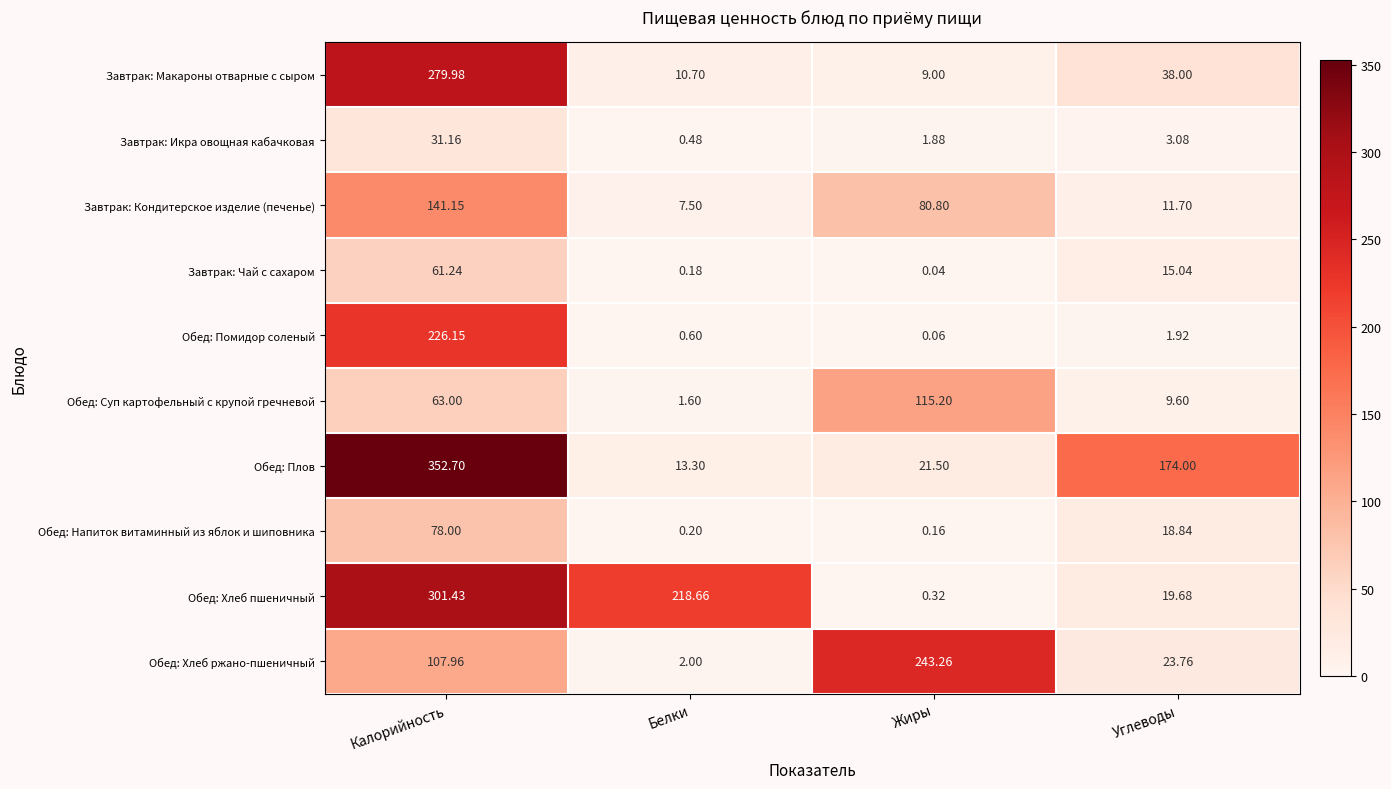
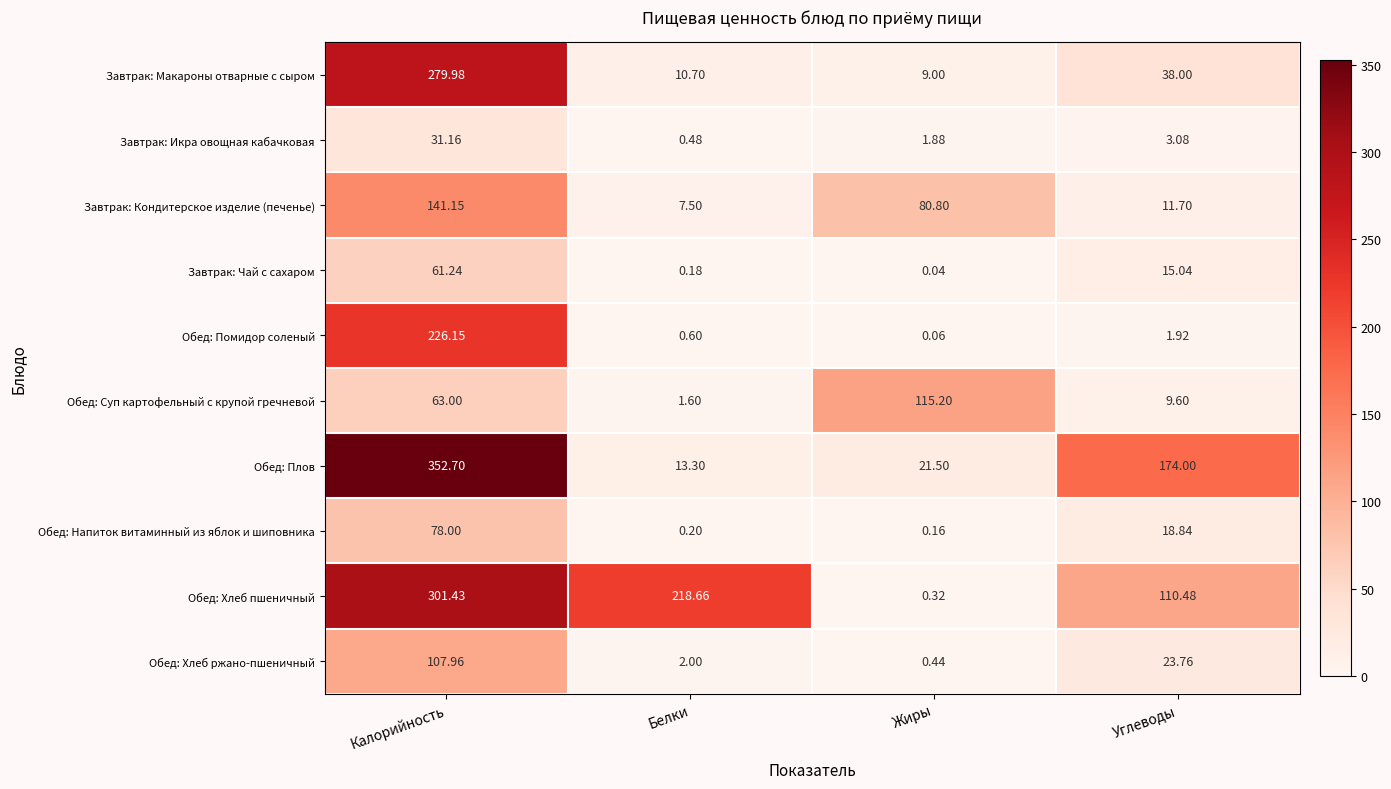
  {
    "Завтрак: Макароны отварные с сыром": {
      "Калорийность": 279.98,
      "Белки": 10.70,
      "Жиры": 9.00,
      "Углеводы": 38.00
    },
    "Завтрак: Икра овощная кабачковая": {
      "Калорийность": 31.16,
      "Белки": 0.48,
      "Жиры": 1.88,
      "Углеводы": 3.08
    },
    "Завтрак: Кондитерское изделие (печенье)": {
      "Калорийность": 141.15,
      "Белки": 7.50,
      "Жиры": 80.80,
      "Углеводы": 11.70
    },
    "Завтрак: Чай с сахаром": {
      "Калорийность": 61.24,
      "Белки": 0.18,
      "Жиры": 0.04,
      "Углеводы": 15.04
    },
    "Обед: Помидор соленый": {
      "Калорийность": 226.15,
      "Белки": 0.60,
      "Жиры": 0.06,
      "Углеводы": 1.92
    },
    "Обед: Суп картофельный с крупой гречневой": {
      "Калорийность": 63.00,
      "Белки": 1.60,
      "Жиры": 115.20,
      "Углеводы": 9.60
    },
    "Обед: Плов": {
      "Калорийность": 352.70,
      "Белки": 13.30,
      "Жиры": 21.50,
      "Углеводы": 174.00
    },
    "Обед: Напиток витаминный из яблок и шиповника": {
      "Калорийность": 78.00,
      "Белки": 0.20,
      "Жиры": 0.16,
      "Углеводы": 18.84
    },
    "Обед: Хлеб пшеничный": {
      "Калорийность": 301.43,
      "Белки": 218.66,
      "Жиры": 0.32,
-     "Углеводы": 19.68
+     "Углеводы": 110.48
    },
    "Обед: Хлеб ржано-пшеничный": {
      "Калорийность": 107.96,
      "Белки": 2.00,
-     "Жиры": 243.26,
+     "Жиры": 0.44,
      "Углеводы": 23.76
    }
  }
